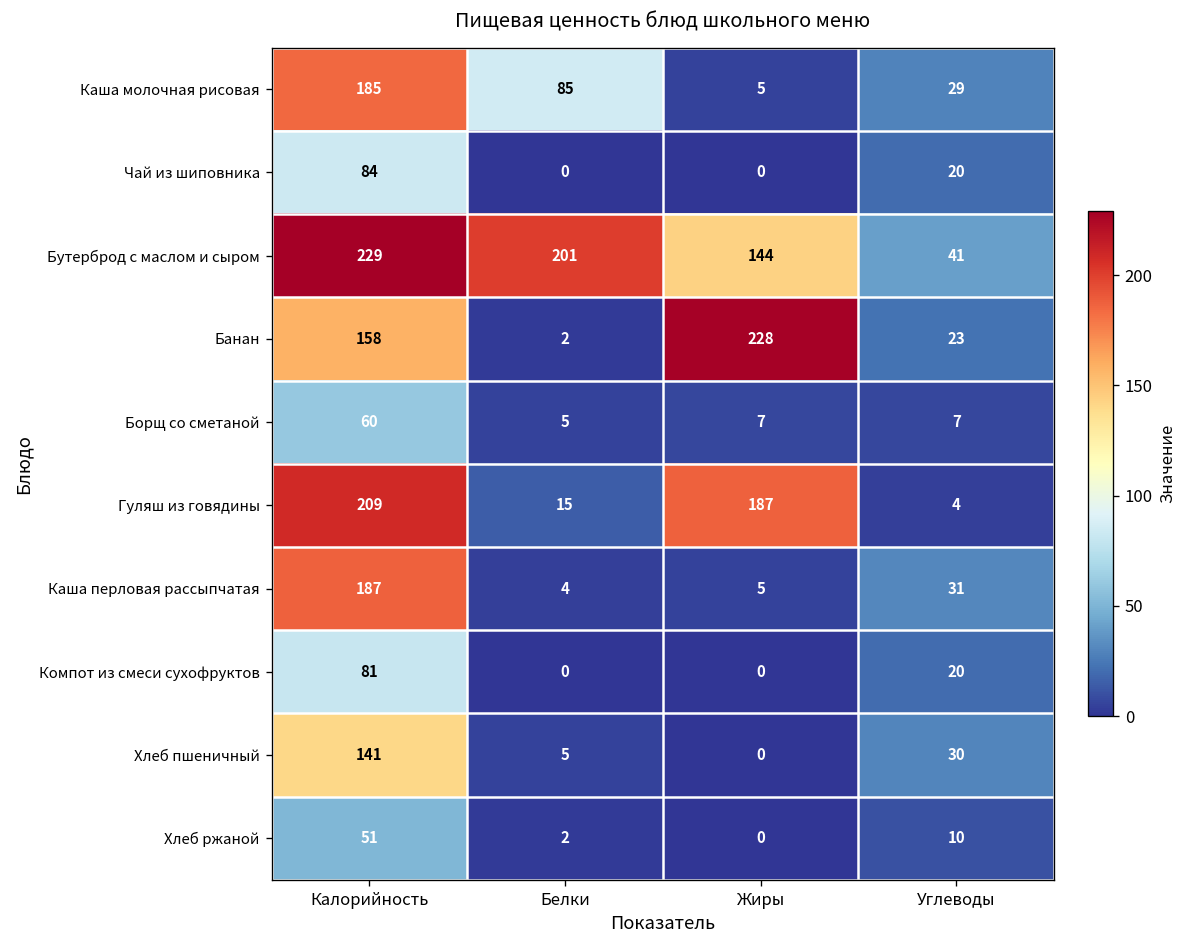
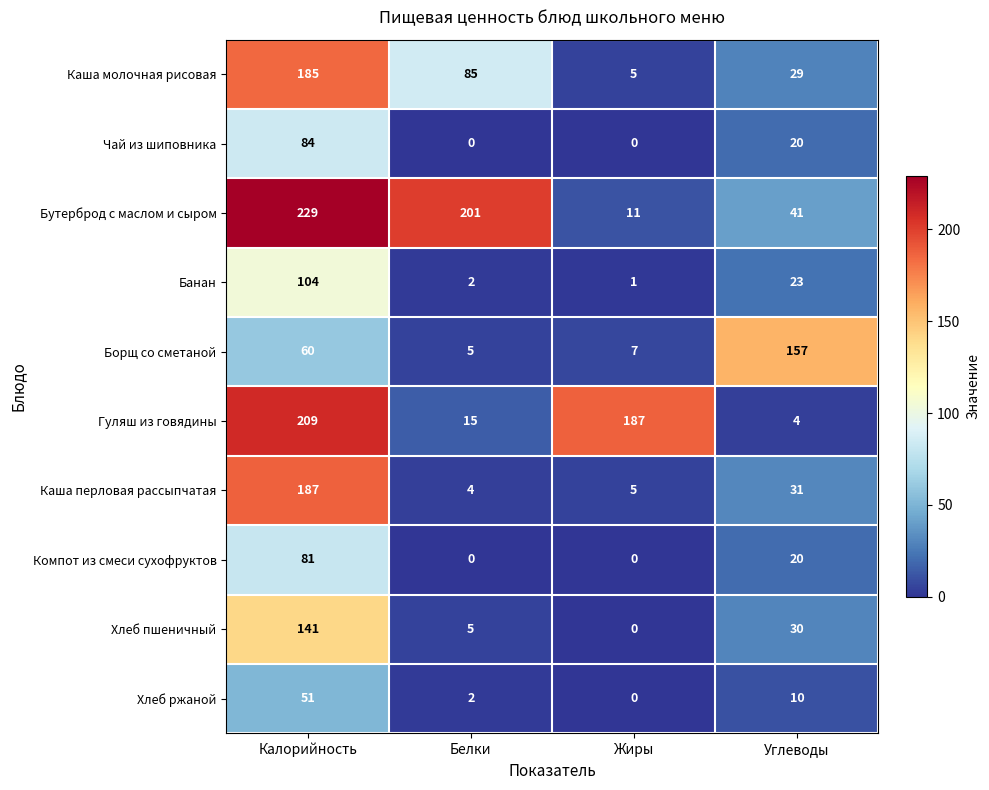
  {
    "Каша молочная рисовая": {
      "Калорийность": 185,
      "Белки": 85,
      "Жиры": 5,
      "Углеводы": 29
    },
    "Чай из шиповника": {
      "Калорийность": 84,
      "Белки": 0,
      "Жиры": 0,
      "Углеводы": 20
    },
    "Бутерброд с маслом и сыром": {
      "Калорийность": 229,
      "Белки": 201,
-     "Жиры": 144,
+     "Жиры": 11,
      "Углеводы": 41
    },
    "Банан": {
-     "Калорийность": 158,
+     "Калорийность": 104,
      "Белки": 2,
-     "Жиры": 228,
+     "Жиры": 1,
      "Углеводы": 23
    },
    "Борщ со сметаной": {
      "Калорийность": 60,
      "Белки": 5,
      "Жиры": 7,
-     "Углеводы": 7
+     "Углеводы": 157
    },
    "Гуляш из говядины": {
      "Калорийность": 209,
      "Белки": 15,
      "Жиры": 187,
      "Углеводы": 4
    },
    "Каша перловая рассыпчатая": {
      "Калорийность": 187,
      "Белки": 4,
      "Жиры": 5,
      "Углеводы": 31
    },
    "Компот из смеси сухофруктов": {
      "Калорийность": 81,
      "Белки": 0,
      "Жиры": 0,
      "Углеводы": 20
    },
    "Хлеб пшеничный": {
      "Калорийность": 141,
      "Белки": 5,
      "Жиры": 0,
      "Углеводы": 30
    },
    "Хлеб ржаной": {
      "Калорийность": 51,
      "Белки": 2,
      "Жиры": 0,
      "Углеводы": 10
    }
  }
